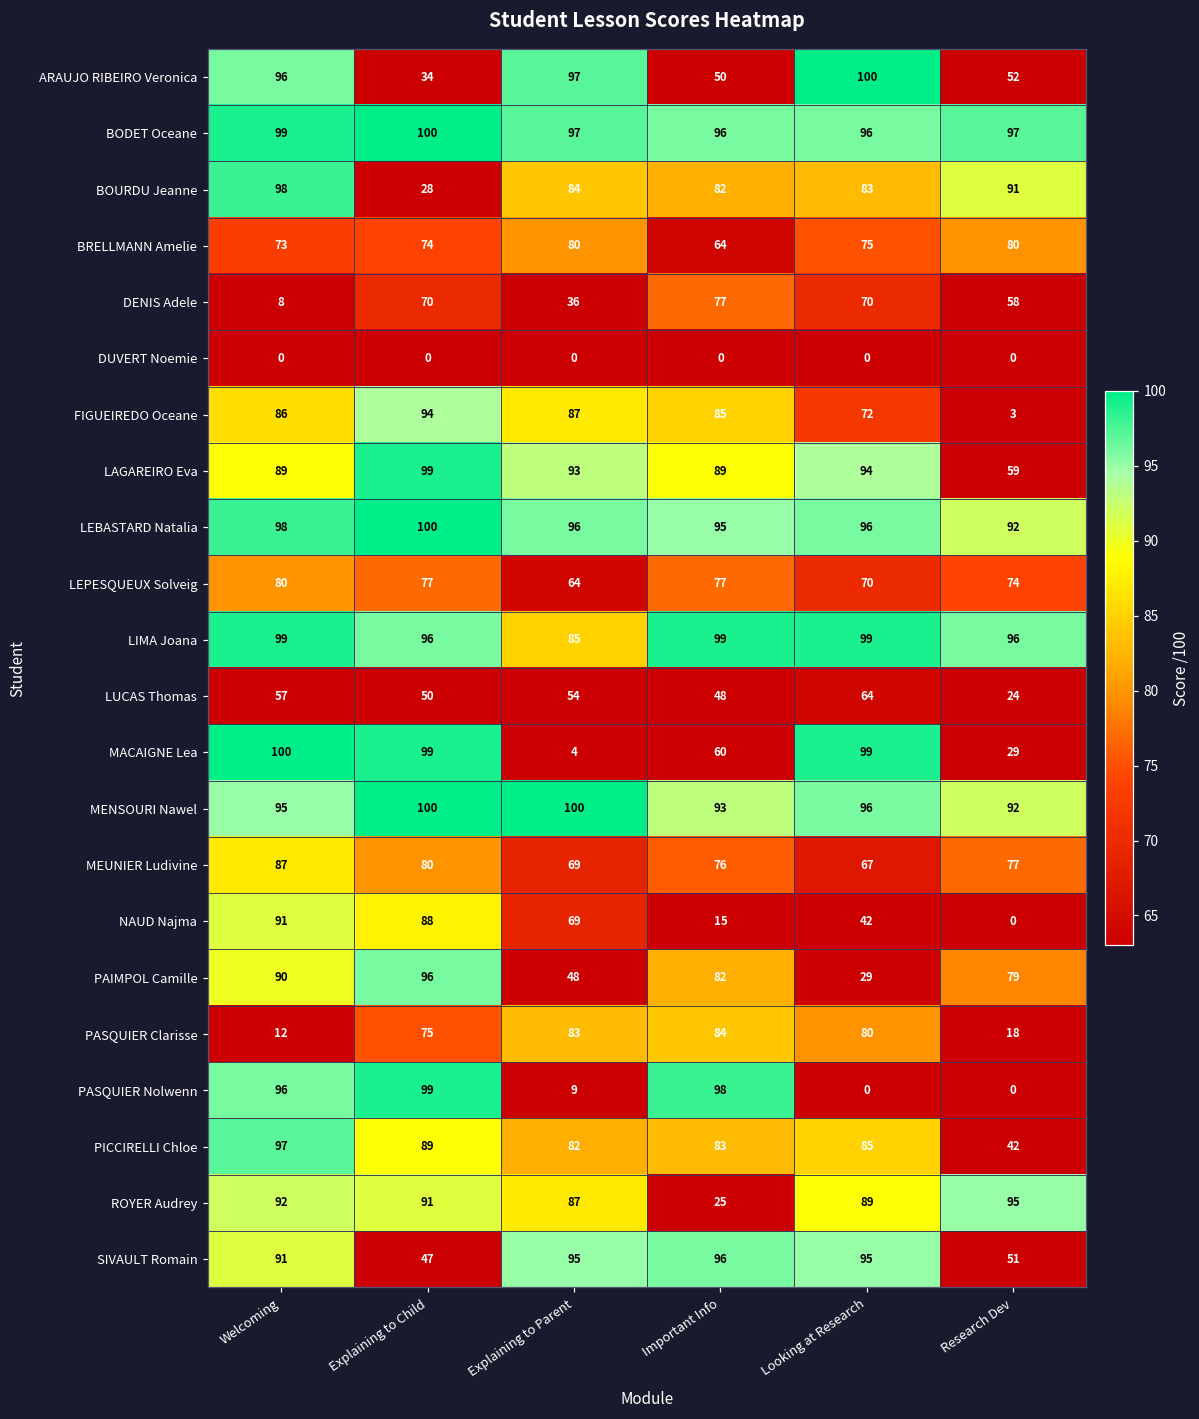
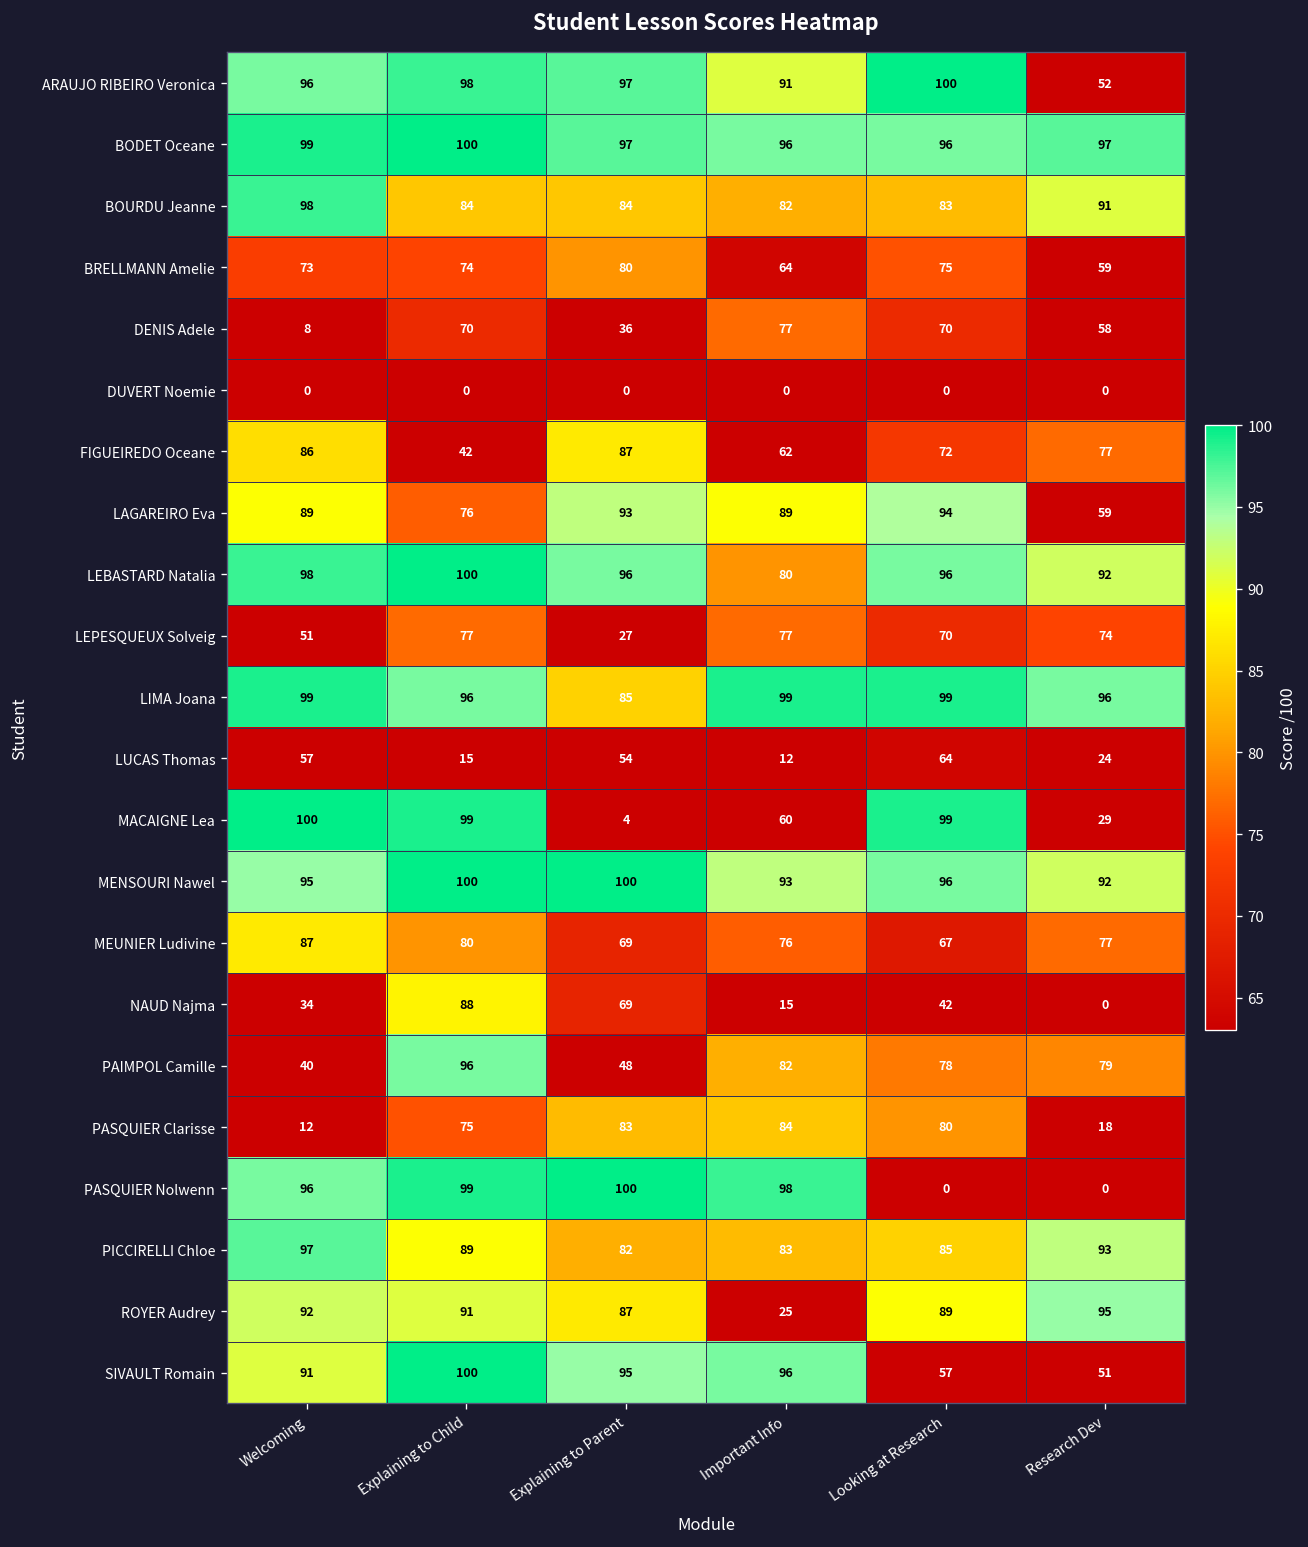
  {
    "ARAUJO RIBEIRO Veronica": {
      "Welcoming": 96,
-     "Explaining to Child": 34,
+     "Explaining to Child": 98,
      "Explaining to Parent": 97,
-     "Important Info": 50,
+     "Important Info": 91,
      "Looking at Research": 100,
      "Research Dev": 52
    },
    "BODET Oceane": {
      "Welcoming": 99,
      "Explaining to Child": 100,
      "Explaining to Parent": 97,
      "Important Info": 96,
      "Looking at Research": 96,
      "Research Dev": 97
    },
    "BOURDU Jeanne": {
      "Welcoming": 98,
-     "Explaining to Child": 28,
+     "Explaining to Child": 84,
      "Explaining to Parent": 84,
      "Important Info": 82,
      "Looking at Research": 83,
      "Research Dev": 91
    },
    "BRELLMANN Amelie": {
      "Welcoming": 73,
      "Explaining to Child": 74,
      "Explaining to Parent": 80,
      "Important Info": 64,
      "Looking at Research": 75,
-     "Research Dev": 80
+     "Research Dev": 59
    },
    "DENIS Adele": {
      "Welcoming": 8,
      "Explaining to Child": 70,
      "Explaining to Parent": 36,
      "Important Info": 77,
      "Looking at Research": 70,
      "Research Dev": 58
    },
    "DUVERT Noemie": {
      "Welcoming": 0,
      "Explaining to Child": 0,
      "Explaining to Parent": 0,
      "Important Info": 0,
      "Looking at Research": 0,
      "Research Dev": 0
    },
    "FIGUEIREDO Oceane": {
      "Welcoming": 86,
-     "Explaining to Child": 94,
+     "Explaining to Child": 42,
      "Explaining to Parent": 87,
-     "Important Info": 85,
+     "Important Info": 62,
      "Looking at Research": 72,
-     "Research Dev": 3
+     "Research Dev": 77
    },
    "LAGAREIRO Eva": {
      "Welcoming": 89,
-     "Explaining to Child": 99,
+     "Explaining to Child": 76,
      "Explaining to Parent": 93,
      "Important Info": 89,
      "Looking at Research": 94,
      "Research Dev": 59
    },
    "LEBASTARD Natalia": {
      "Welcoming": 98,
      "Explaining to Child": 100,
      "Explaining to Parent": 96,
-     "Important Info": 95,
+     "Important Info": 80,
      "Looking at Research": 96,
      "Research Dev": 92
    },
    "LEPESQUEUX Solveig": {
-     "Welcoming": 80,
+     "Welcoming": 51,
      "Explaining to Child": 77,
-     "Explaining to Parent": 64,
+     "Explaining to Parent": 27,
      "Important Info": 77,
      "Looking at Research": 70,
      "Research Dev": 74
    },
    "LIMA Joana": {
      "Welcoming": 99,
      "Explaining to Child": 96,
      "Explaining to Parent": 85,
      "Important Info": 99,
      "Looking at Research": 99,
      "Research Dev": 96
    },
    "LUCAS Thomas": {
      "Welcoming": 57,
-     "Explaining to Child": 50,
+     "Explaining to Child": 15,
      "Explaining to Parent": 54,
-     "Important Info": 48,
+     "Important Info": 12,
      "Looking at Research": 64,
      "Research Dev": 24
    },
    "MACAIGNE Lea": {
      "Welcoming": 100,
      "Explaining to Child": 99,
      "Explaining to Parent": 4,
      "Important Info": 60,
      "Looking at Research": 99,
      "Research Dev": 29
    },
    "MENSOURI Nawel": {
      "Welcoming": 95,
      "Explaining to Child": 100,
      "Explaining to Parent": 100,
      "Important Info": 93,
      "Looking at Research": 96,
      "Research Dev": 92
    },
    "MEUNIER Ludivine": {
      "Welcoming": 87,
      "Explaining to Child": 80,
      "Explaining to Parent": 69,
      "Important Info": 76,
      "Looking at Research": 67,
      "Research Dev": 77
    },
    "NAUD Najma": {
-     "Welcoming": 91,
+     "Welcoming": 34,
      "Explaining to Child": 88,
      "Explaining to Parent": 69,
      "Important Info": 15,
      "Looking at Research": 42,
      "Research Dev": 0
    },
    "PAIMPOL Camille": {
-     "Welcoming": 90,
+     "Welcoming": 40,
      "Explaining to Child": 96,
      "Explaining to Parent": 48,
      "Important Info": 82,
-     "Looking at Research": 29,
+     "Looking at Research": 78,
      "Research Dev": 79
    },
    "PASQUIER Clarisse": {
      "Welcoming": 12,
      "Explaining to Child": 75,
      "Explaining to Parent": 83,
      "Important Info": 84,
      "Looking at Research": 80,
      "Research Dev": 18
    },
    "PASQUIER Nolwenn": {
      "Welcoming": 96,
      "Explaining to Child": 99,
-     "Explaining to Parent": 9,
+     "Explaining to Parent": 100,
      "Important Info": 98,
      "Looking at Research": 0,
      "Research Dev": 0
    },
    "PICCIRELLI Chloe": {
      "Welcoming": 97,
      "Explaining to Child": 89,
      "Explaining to Parent": 82,
      "Important Info": 83,
      "Looking at Research": 85,
-     "Research Dev": 42
+     "Research Dev": 93
    },
    "ROYER Audrey": {
      "Welcoming": 92,
      "Explaining to Child": 91,
      "Explaining to Parent": 87,
      "Important Info": 25,
      "Looking at Research": 89,
      "Research Dev": 95
    },
    "SIVAULT Romain": {
      "Welcoming": 91,
-     "Explaining to Child": 47,
+     "Explaining to Child": 100,
      "Explaining to Parent": 95,
      "Important Info": 96,
-     "Looking at Research": 95,
+     "Looking at Research": 57,
      "Research Dev": 51
    }
  }
